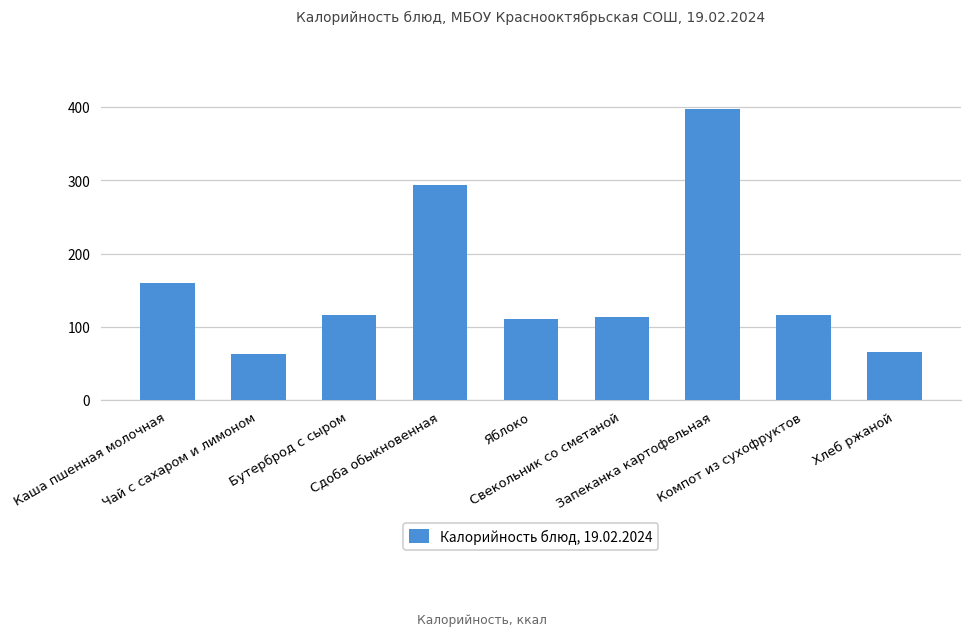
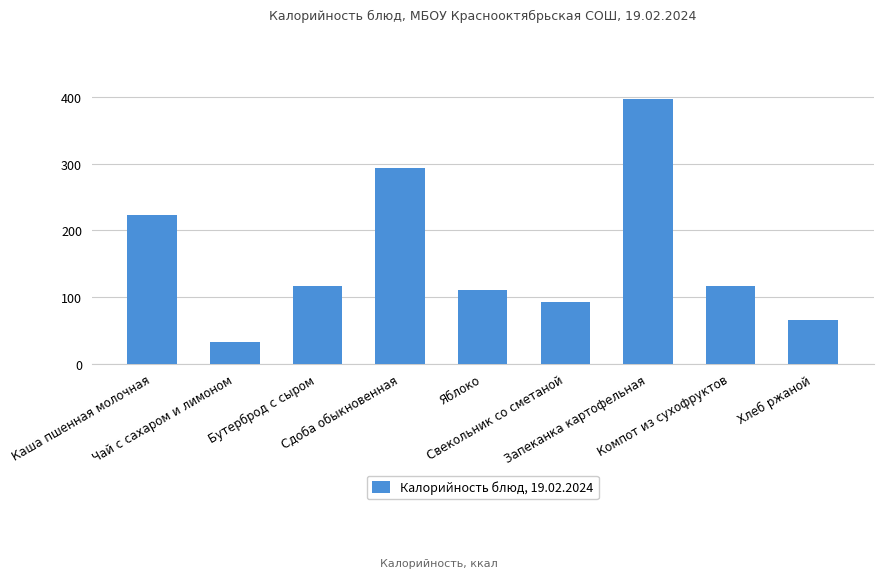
  {
-   "Каша пшенная молочная": 160,
-   "Чай с сахаром и лимоном": 60,
+   "Каша пшенная молочная": 220,
+   "Чай с сахаром и лимоном": 30,
    "Бутерброд с сыром": 120,
    "Сдоба обыкновенная": 290,
    "Яблоко": 110,
-   "Свекольник со сметаной": 110,
+   "Свекольник со сметаной": 90,
    "Запеканка картофельная": 400,
    "Компот из сухофруктов": 120,
    "Хлеб ржаной": 70
  }
